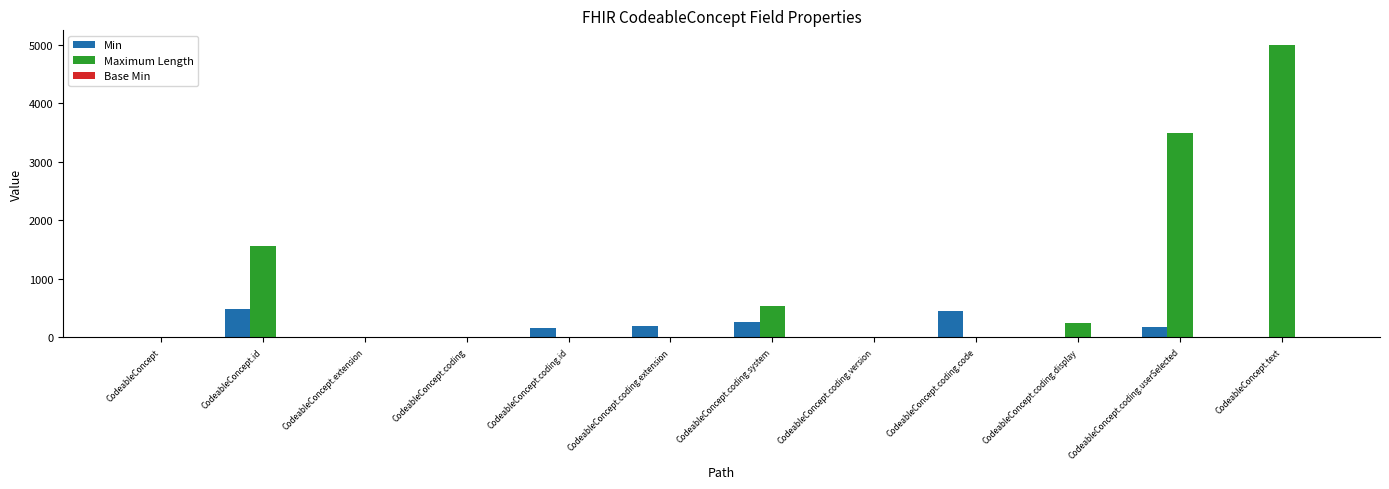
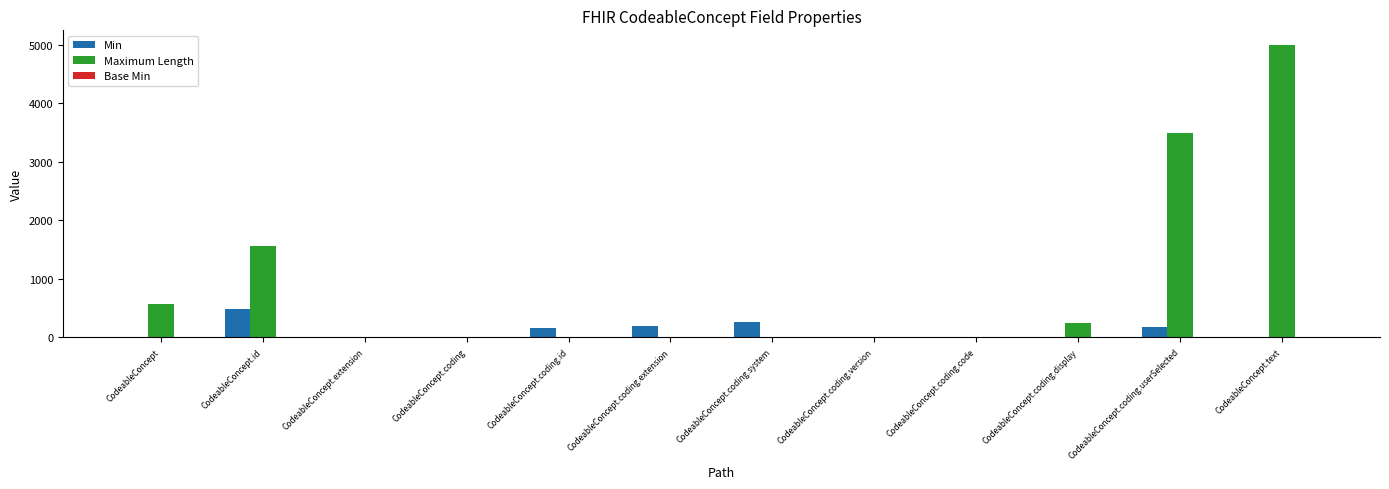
  {
    "Min": {
      "CodeableConcept": 0,
      "CodeableConcept.id": 500,
      "CodeableConcept.extension": 0,
      "CodeableConcept.coding.id": 200,
      "CodeableConcept.coding.extension": 200,
      "CodeableConcept.coding.system": 300,
      "CodeableConcept.coding.version": 0,
-     "CodeableConcept.coding.code": 500,
+     "CodeableConcept.coding.code": 0,
      "CodeableConcept.coding.display": 0,
      "CodeableConcept.coding.userSelected": 200
    },
    "Maximum Length": {
-     "CodeableConcept": 0,
+     "CodeableConcept": 600,
      "CodeableConcept.id": 1600,
      "CodeableConcept.extension": 0,
      "CodeableConcept.coding": 0,
      "CodeableConcept.coding.id": 0,
      "CodeableConcept.coding.extension": 0,
-     "CodeableConcept.coding.system": 500,
+     "CodeableConcept.coding.system": 0,
      "CodeableConcept.coding.version": 0,
      "CodeableConcept.coding.code": 0,
      "CodeableConcept.coding.display": 300,
      "CodeableConcept.coding.userSelected": 3500,
      "CodeableConcept.text": 5000
    },
    "Base Min": {
      "CodeableConcept": 0,
      "CodeableConcept.id": 0,
      "CodeableConcept.extension": 0,
      "CodeableConcept.coding": 0,
      "CodeableConcept.coding.id": 0,
      "CodeableConcept.coding.extension": 0,
      "CodeableConcept.coding.system": 0,
      "CodeableConcept.coding.version": 0,
      "CodeableConcept.coding.code": 0,
      "CodeableConcept.coding.display": 0,
      "CodeableConcept.coding.userSelected": 0,
      "CodeableConcept.text": 0
    }
  }
